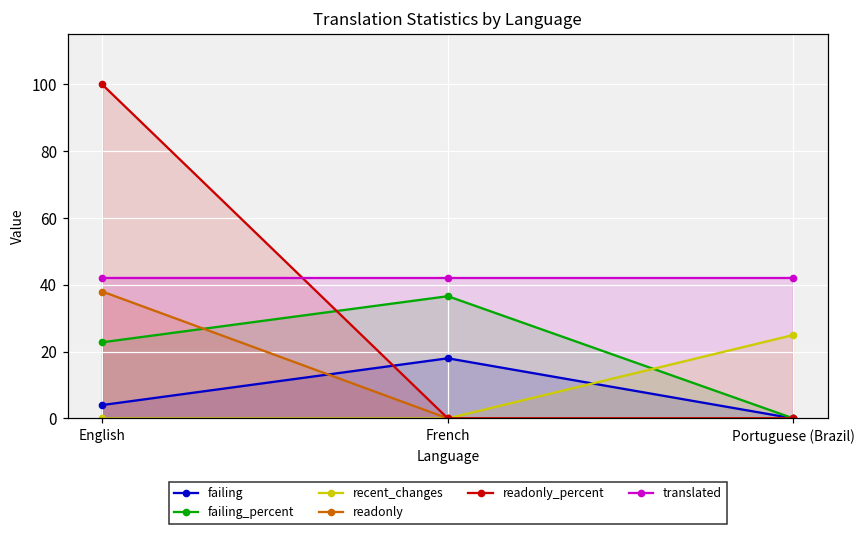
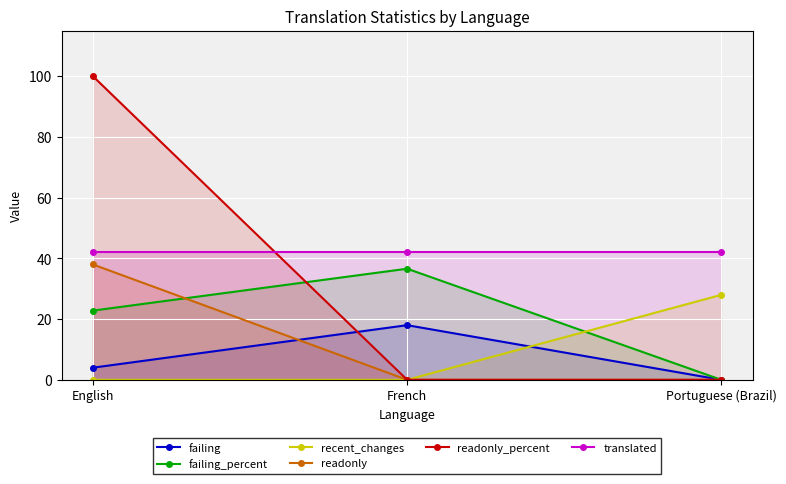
  {
    "failing": {
      "English": 4,
      "French": 18
    },
    "failing_percent": {
      "English": 23,
      "French": 37
    },
    "recent_changes": {
      "English": 0,
-     "Portuguese (Brazil)": 25
+     "Portuguese (Brazil)": 28
    },
    "readonly": {
      "English": 38
    },
    "readonly_percent": {
      "English": 100
    },
    "translated": {
      "English": 42,
      "French": 42,
      "Portuguese (Brazil)": 42
    }
  }
